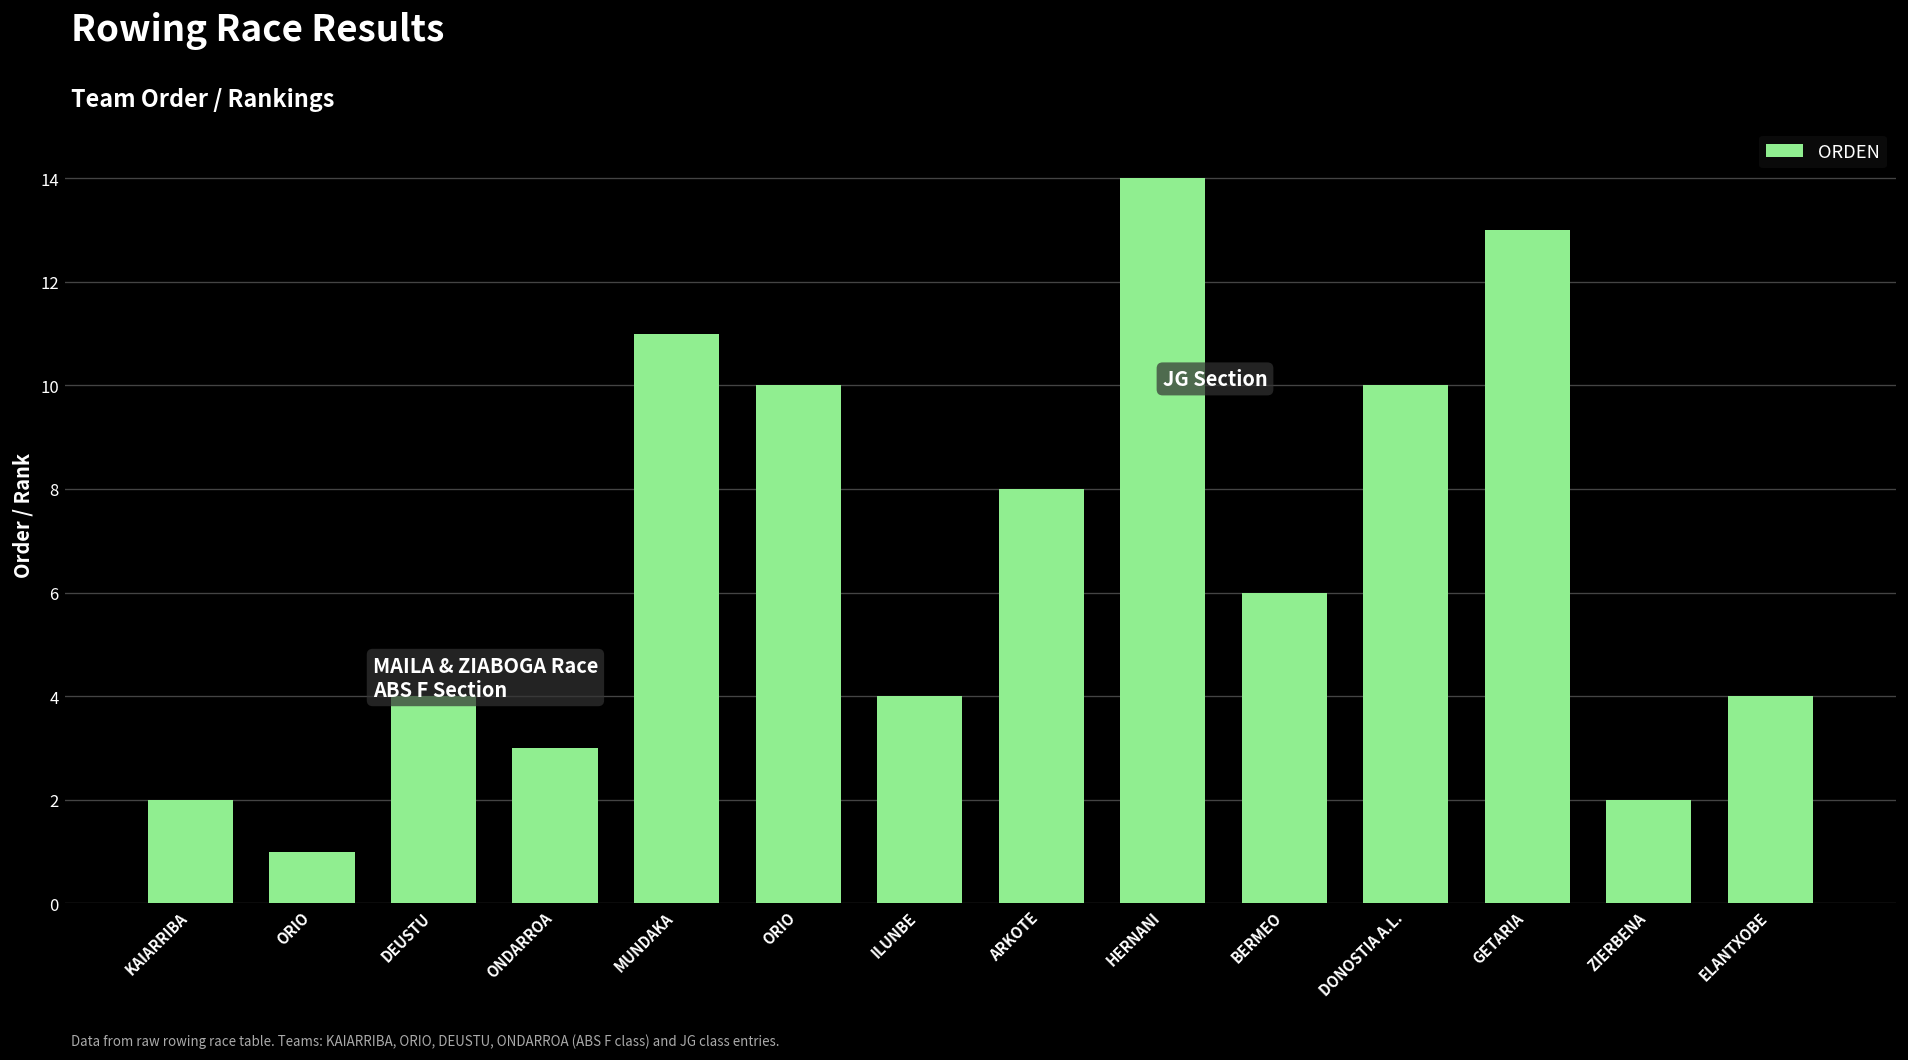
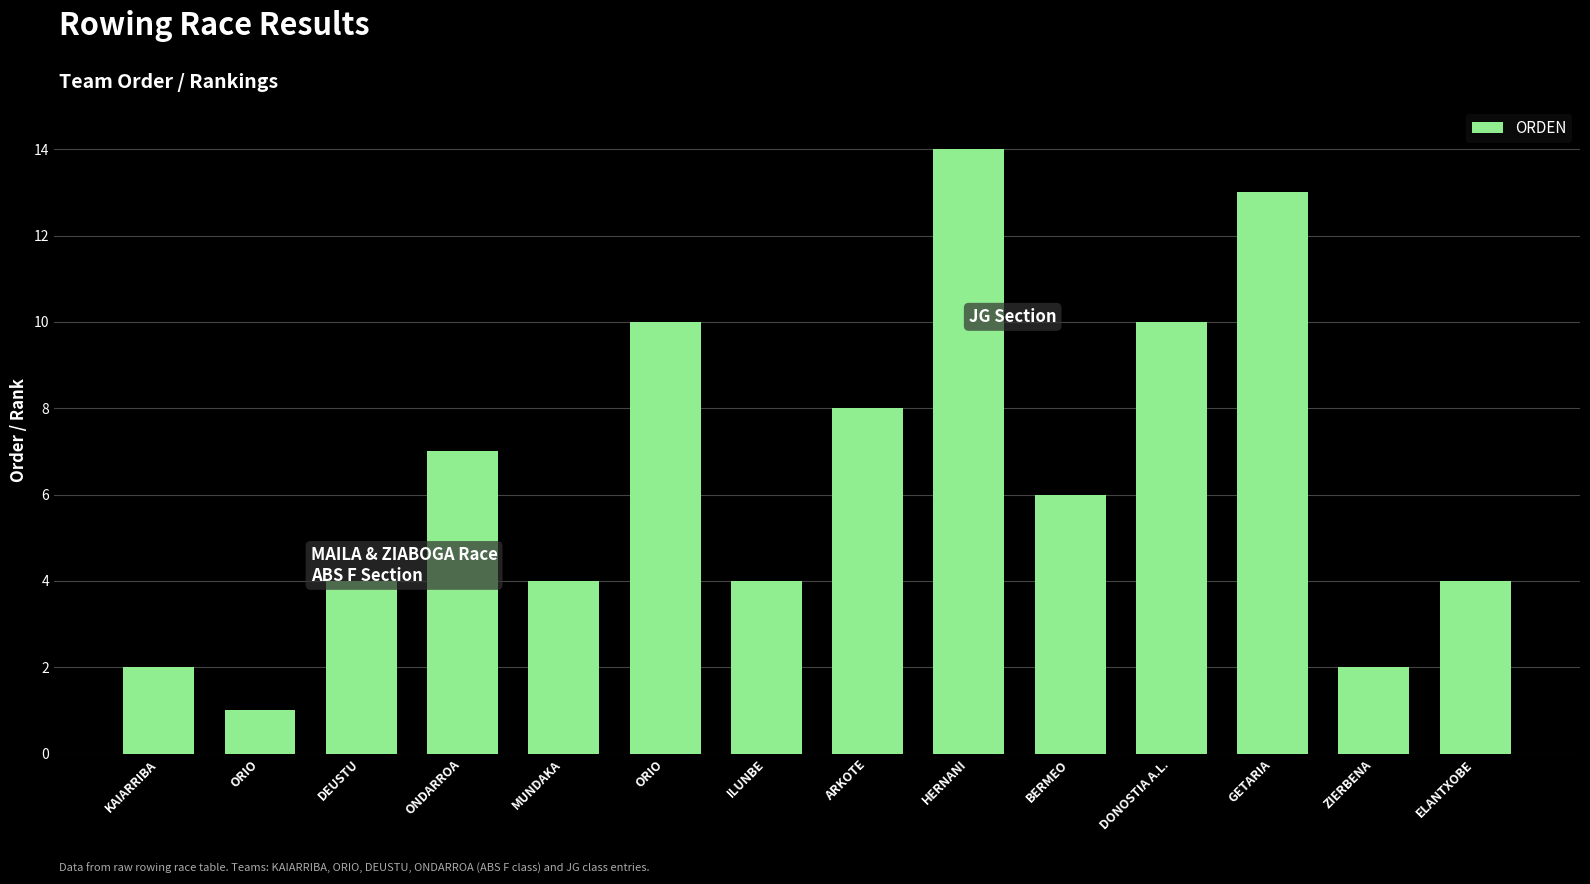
  {
    "KAIARRIBA": 2,
-   "ONDARROA": 3,
-   "MUNDAKA": 11,
+   "ONDARROA": 7,
+   "MUNDAKA": 4,
    "ILUNBE": 4,
    "ARKOTE": 8,
    "HERNANI": 14,
    "BERMEO": 6,
    "DONOSTIA A.L.": 10,
    "GETARIA": 13,
    "ZIERBENA": 2,
    "ELANTXOBE": 4
  }
